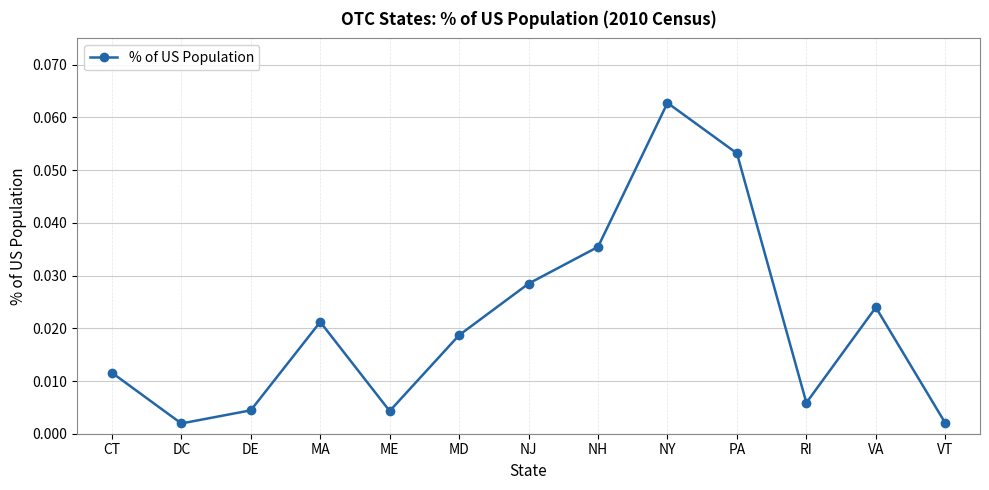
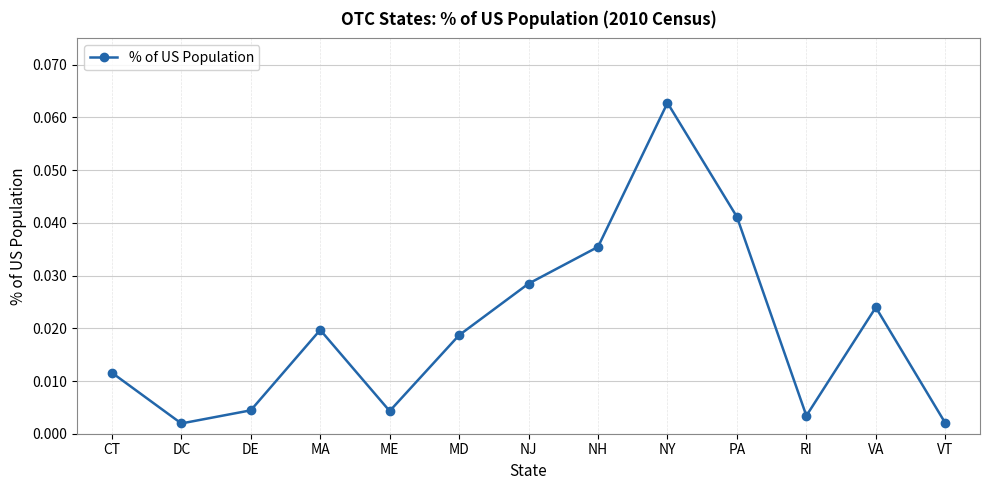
  {
    "CT": 0.012,
    "DC": 0.002,
    "DE": 0.004,
-   "MA": 0.021,
+   "MA": 0.020,
    "ME": 0.004,
    "MD": 0.019,
    "NJ": 0.028,
    "NH": 0.035,
    "NY": 0.063,
-   "PA": 0.053,
-   "RI": 0.006,
+   "PA": 0.041,
+   "RI": 0.003,
    "VA": 0.024,
    "VT": 0.002
  }
